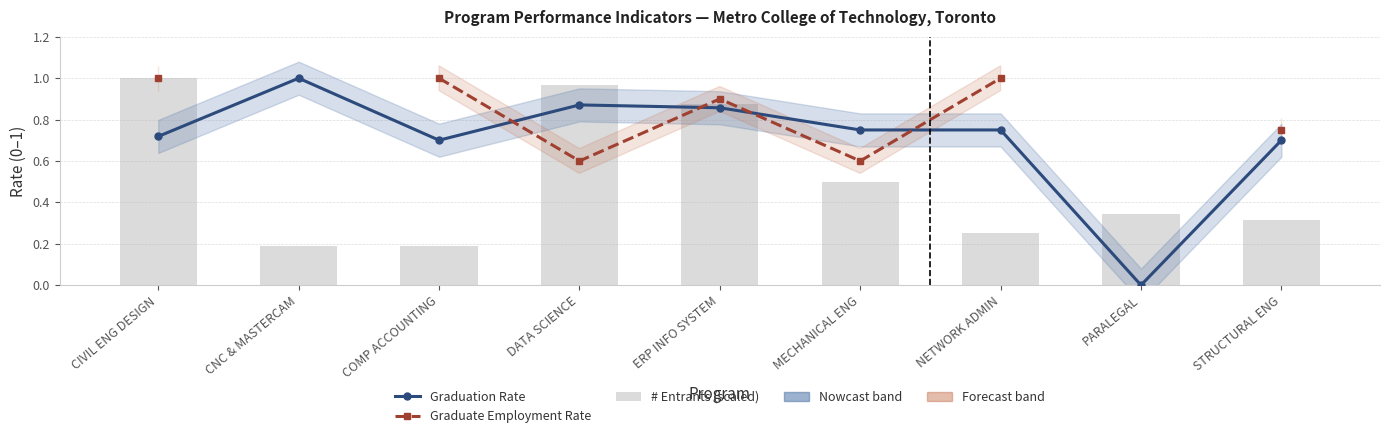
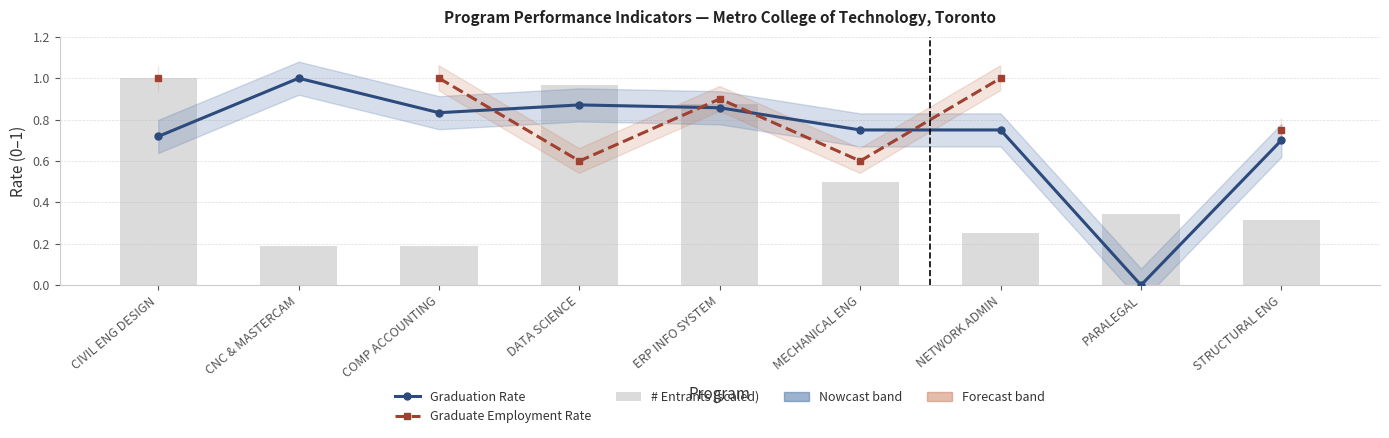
  {
    "Graduation Rate": {
      "CIVIL ENG DESIGN": 0.72,
      "CNC & MASTERCAM": 1.00,
-     "COMP ACCOUNTING": 0.70,
+     "COMP ACCOUNTING": 0.83,
      "DATA SCIENCE": 0.87,
      "ERP INFO SYSTEM": 0.86,
      "MECHANICAL ENG": 0.75,
      "NETWORK ADMIN": 0.75,
      "PARALEGAL": 0.00,
      "STRUCTURAL ENG": 0.70
    },
    "Graduate Employment Rate": {
      "CIVIL ENG DESIGN": 1.00,
      "COMP ACCOUNTING": 1.00,
      "DATA SCIENCE": 0.60,
      "ERP INFO SYSTEM": 0.90,
      "MECHANICAL ENG": 0.60,
      "NETWORK ADMIN": 1.00,
      "STRUCTURAL ENG": 0.75
    }
  }
